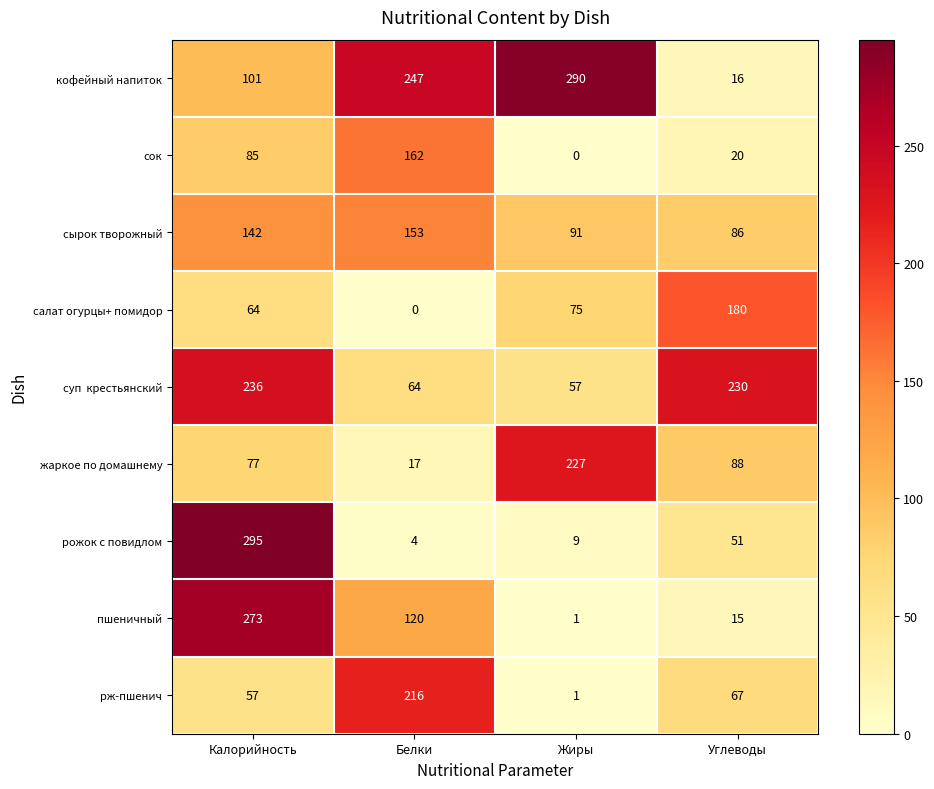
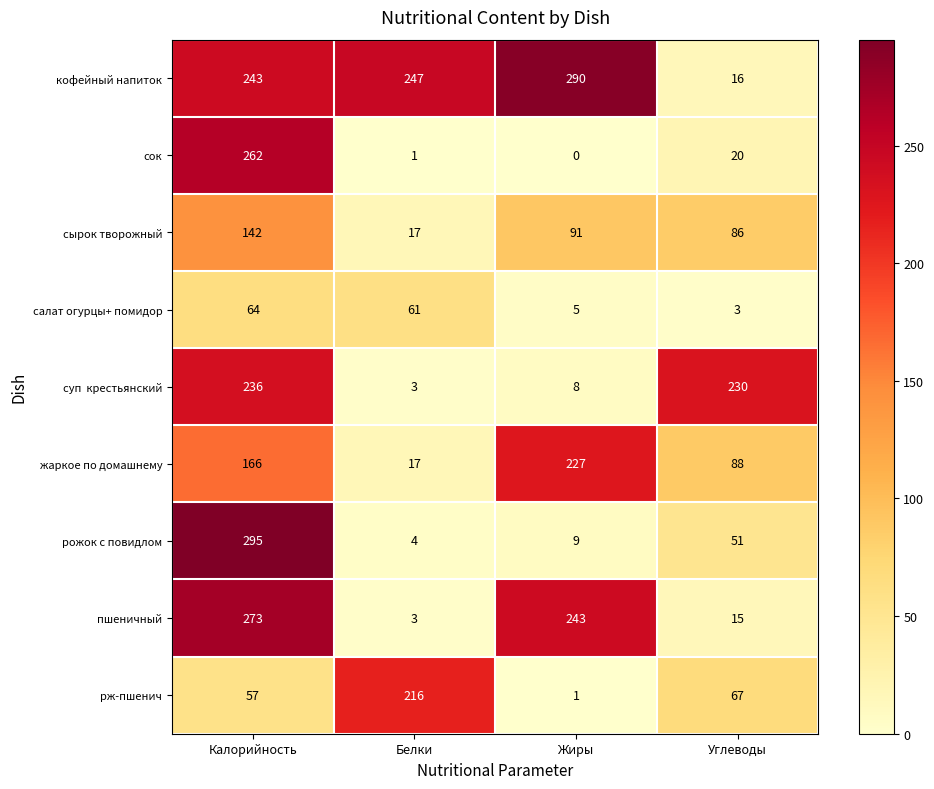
  {
    "кофейный напиток": {
-     "Калорийность": 101,
+     "Калорийность": 243,
      "Белки": 247,
      "Жиры": 290,
      "Углеводы": 16
    },
    "сок": {
-     "Калорийность": 85,
-     "Белки": 162,
+     "Калорийность": 262,
+     "Белки": 1,
      "Жиры": 0,
      "Углеводы": 20
    },
    "сырок творожный": {
      "Калорийность": 142,
-     "Белки": 153,
+     "Белки": 17,
      "Жиры": 91,
      "Углеводы": 86
    },
    "салат огурцы+ помидор": {
      "Калорийность": 64,
-     "Белки": 0,
-     "Жиры": 75,
-     "Углеводы": 180
+     "Белки": 61,
+     "Жиры": 5,
+     "Углеводы": 3
    },
    "суп крестьянский": {
      "Калорийность": 236,
-     "Белки": 64,
-     "Жиры": 57,
+     "Белки": 3,
+     "Жиры": 8,
      "Углеводы": 230
    },
    "жаркое по домашнему": {
-     "Калорийность": 77,
+     "Калорийность": 166,
      "Белки": 17,
      "Жиры": 227,
      "Углеводы": 88
    },
    "рожок с повидлом": {
      "Калорийность": 295,
      "Белки": 4,
      "Жиры": 9,
      "Углеводы": 51
    },
    "пшеничный": {
      "Калорийность": 273,
-     "Белки": 120,
-     "Жиры": 1,
+     "Белки": 3,
+     "Жиры": 243,
      "Углеводы": 15
    },
    "рж-пшенич": {
      "Калорийность": 57,
      "Белки": 216,
      "Жиры": 1,
      "Углеводы": 67
    }
  }
